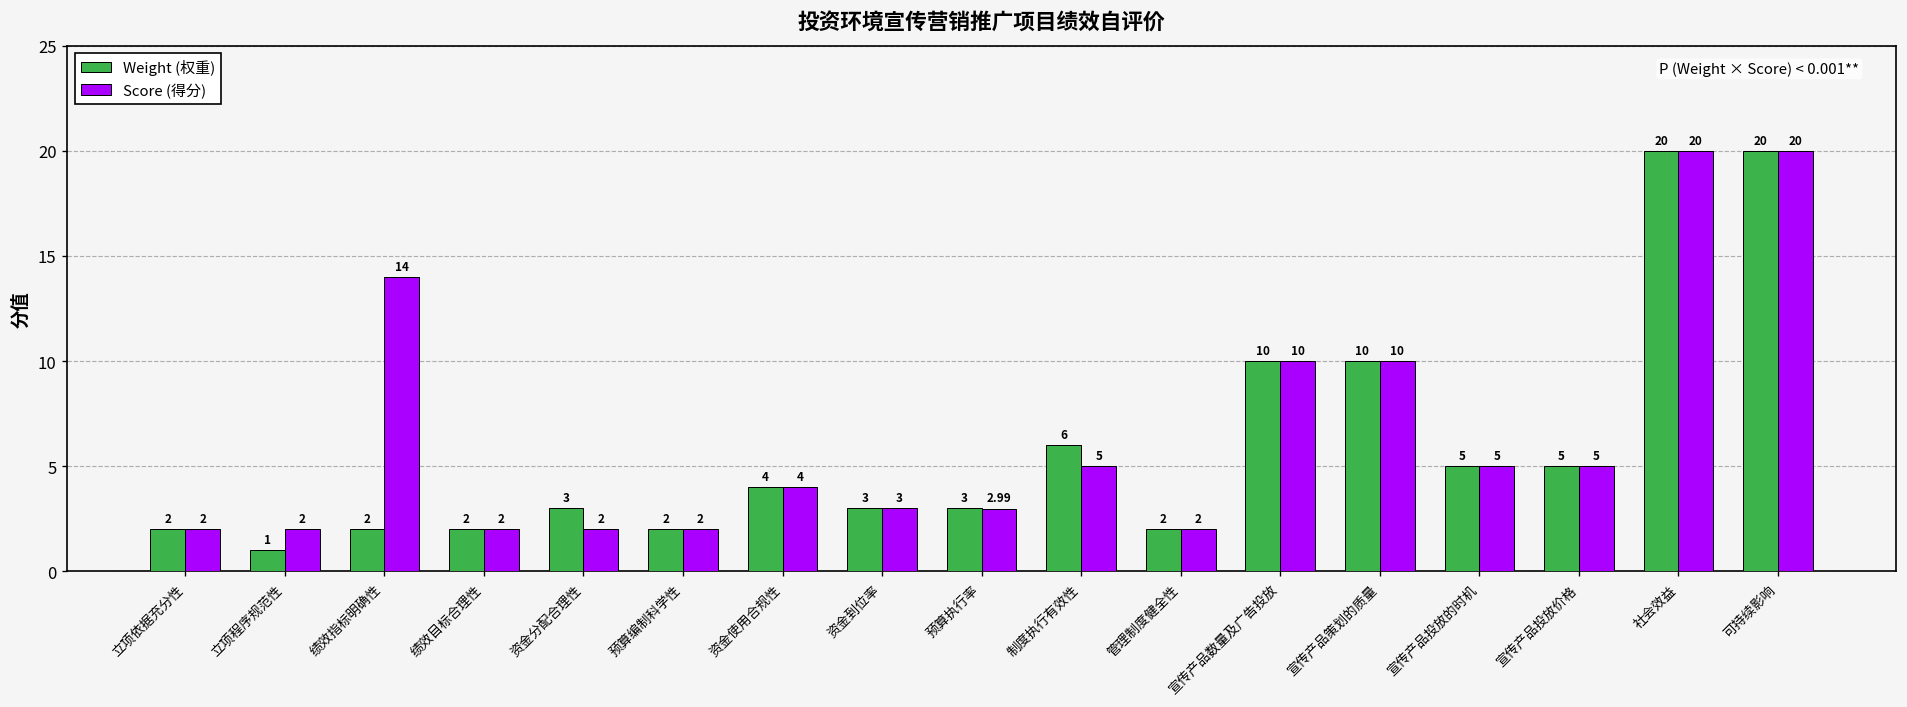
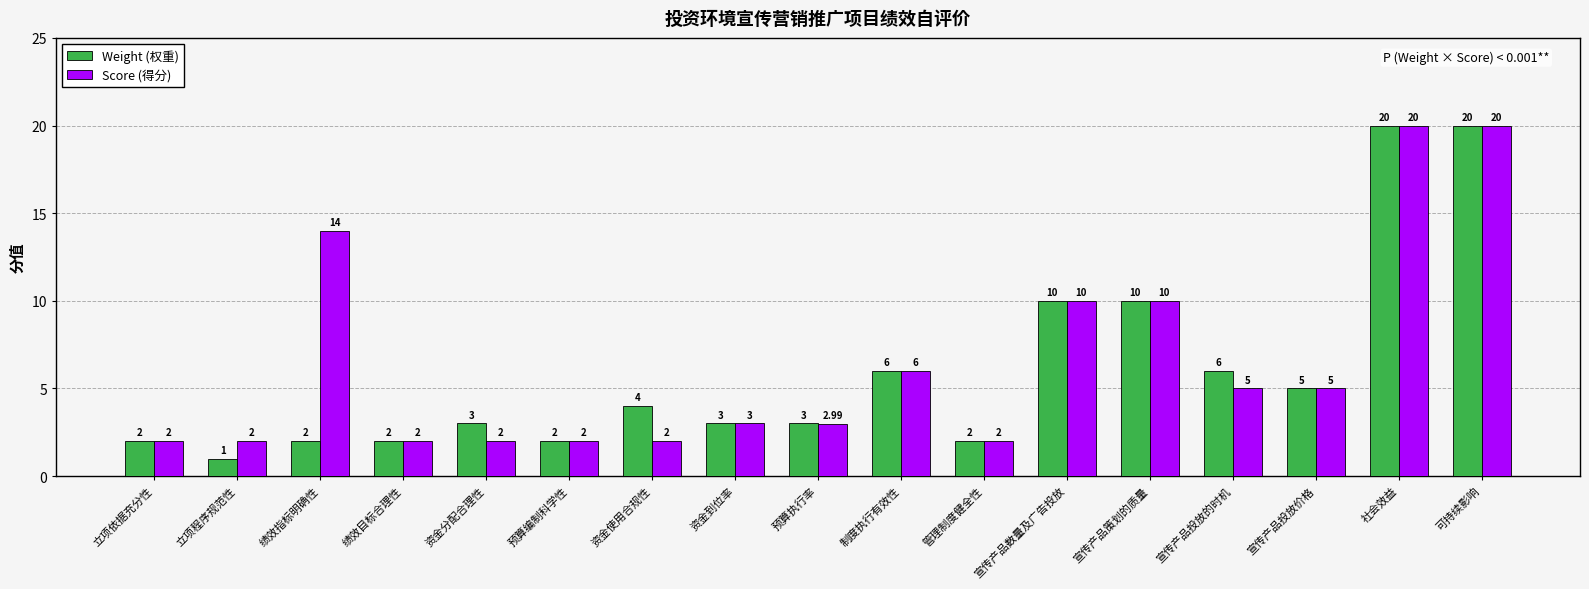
  {
    "Weight (权重)": {
      "立项依据充分性": 2,
      "立项程序规范性": 1,
      "绩效指标明确性": 2,
      "绩效目标合理性": 2,
      "资金分配合理性": 3,
      "预算编制科学性": 2,
      "资金使用合规性": 4,
      "资金到位率": 3,
      "预算执行率": 3,
      "制度执行有效性": 6,
      "管理制度健全性": 2,
      "宣传产品数量及广告投放": 10,
      "宣传产品策划的质量": 10,
-     "宣传产品投放的时机": 5,
+     "宣传产品投放的时机": 6,
      "宣传产品投放价格": 5,
      "社会效益": 20,
      "可持续影响": 20
    },
    "Score (得分)": {
      "立项依据充分性": 2,
      "立项程序规范性": 2,
      "绩效指标明确性": 14,
      "绩效目标合理性": 2,
      "资金分配合理性": 2,
      "预算编制科学性": 2,
-     "资金使用合规性": 4,
+     "资金使用合规性": 2,
      "资金到位率": 3,
      "预算执行率": 2.99,
-     "制度执行有效性": 5,
+     "制度执行有效性": 6,
      "管理制度健全性": 2,
      "宣传产品数量及广告投放": 10,
      "宣传产品策划的质量": 10,
      "宣传产品投放的时机": 5,
      "宣传产品投放价格": 5,
      "社会效益": 20,
      "可持续影响": 20
    }
  }
